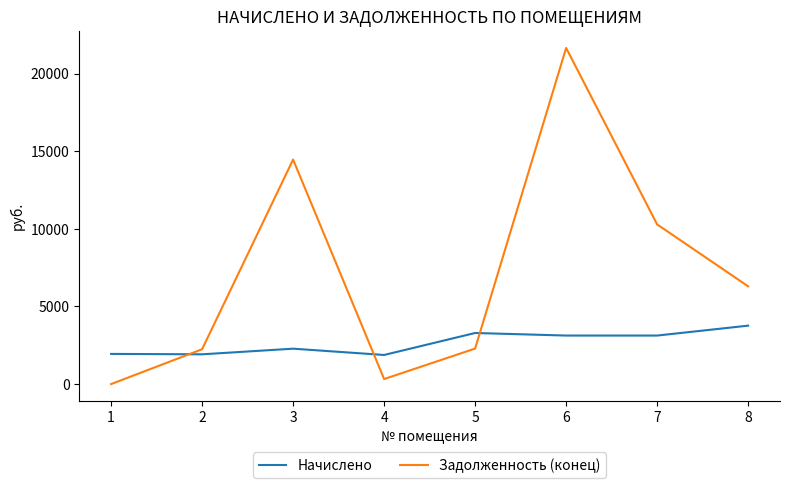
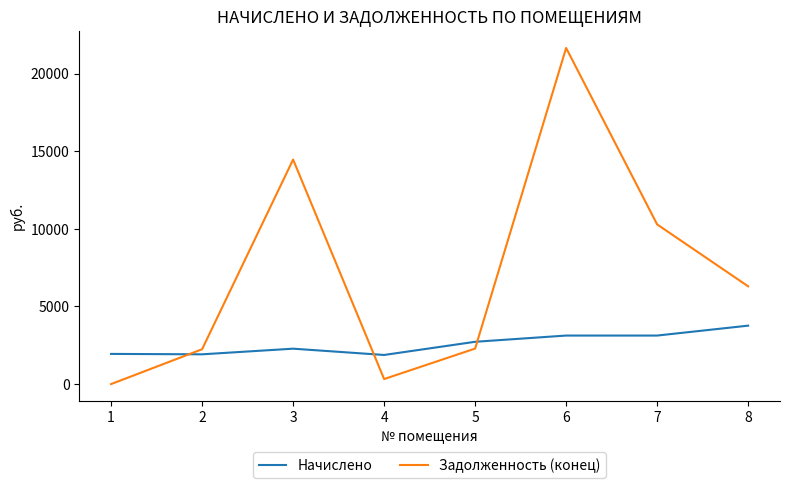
  {
    "Начислено": {
      "1": 1900,
      "2": 1900,
      "3": 2300,
      "4": 1900,
-     "5": 3300,
+     "5": 2700,
      "6": 3100,
      "7": 3100,
      "8": 3800
    },
    "Задолженность (конец)": {
      "1": 0,
      "2": 2200,
      "3": 14500,
      "4": 300,
      "5": 2300,
      "6": 21700,
      "7": 10300,
      "8": 6300
    }
  }
